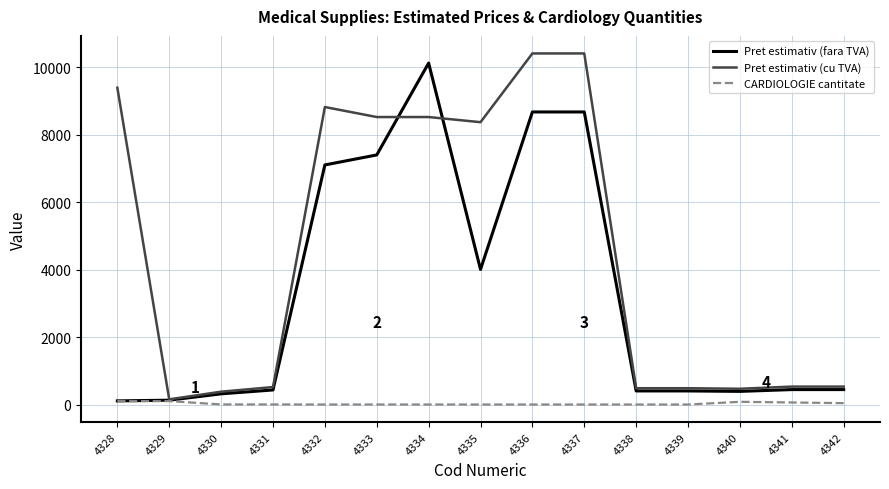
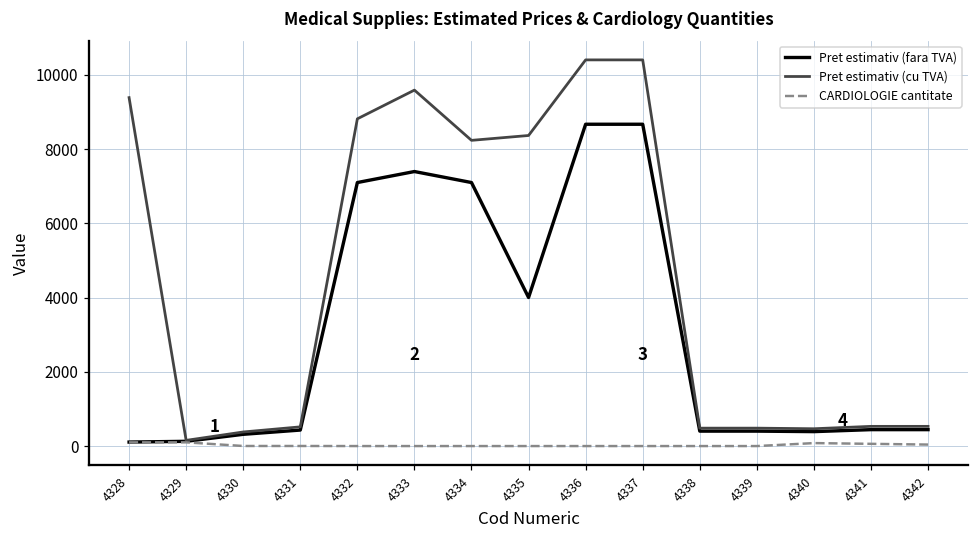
  {
    "Pret estimativ (fara TVA)": {
      "4331": 400,
      "4332": 7100,
      "4333": 7400,
-     "4334": 10100,
+     "4334": 7100,
      "4335": 4000,
      "4336": 8700,
      "4337": 8700,
      "4338": 400,
      "4339": 400,
      "4342": 400
    },
    "Pret estimativ (cu TVA)": {
      "4328": 9400,
      "4331": 500,
      "4332": 8800,
-     "4333": 8500,
-     "4334": 8500,
+     "4333": 9600,
+     "4334": 8200,
      "4335": 8400,
      "4336": 10400,
      "4337": 10400,
      "4338": 500,
      "4339": 500,
      "4342": 500
    },
    "CARDIOLOGIE cantitate": {
      "4330": 0,
      "4331": 0,
      "4332": 0,
      "4333": 0,
      "4334": 0,
      "4335": 0,
      "4336": 0,
      "4337": 0,
      "4338": 0,
      "4339": 0,
      "4340": 100,
      "4341": 100,
      "4342": 0
    }
  }
